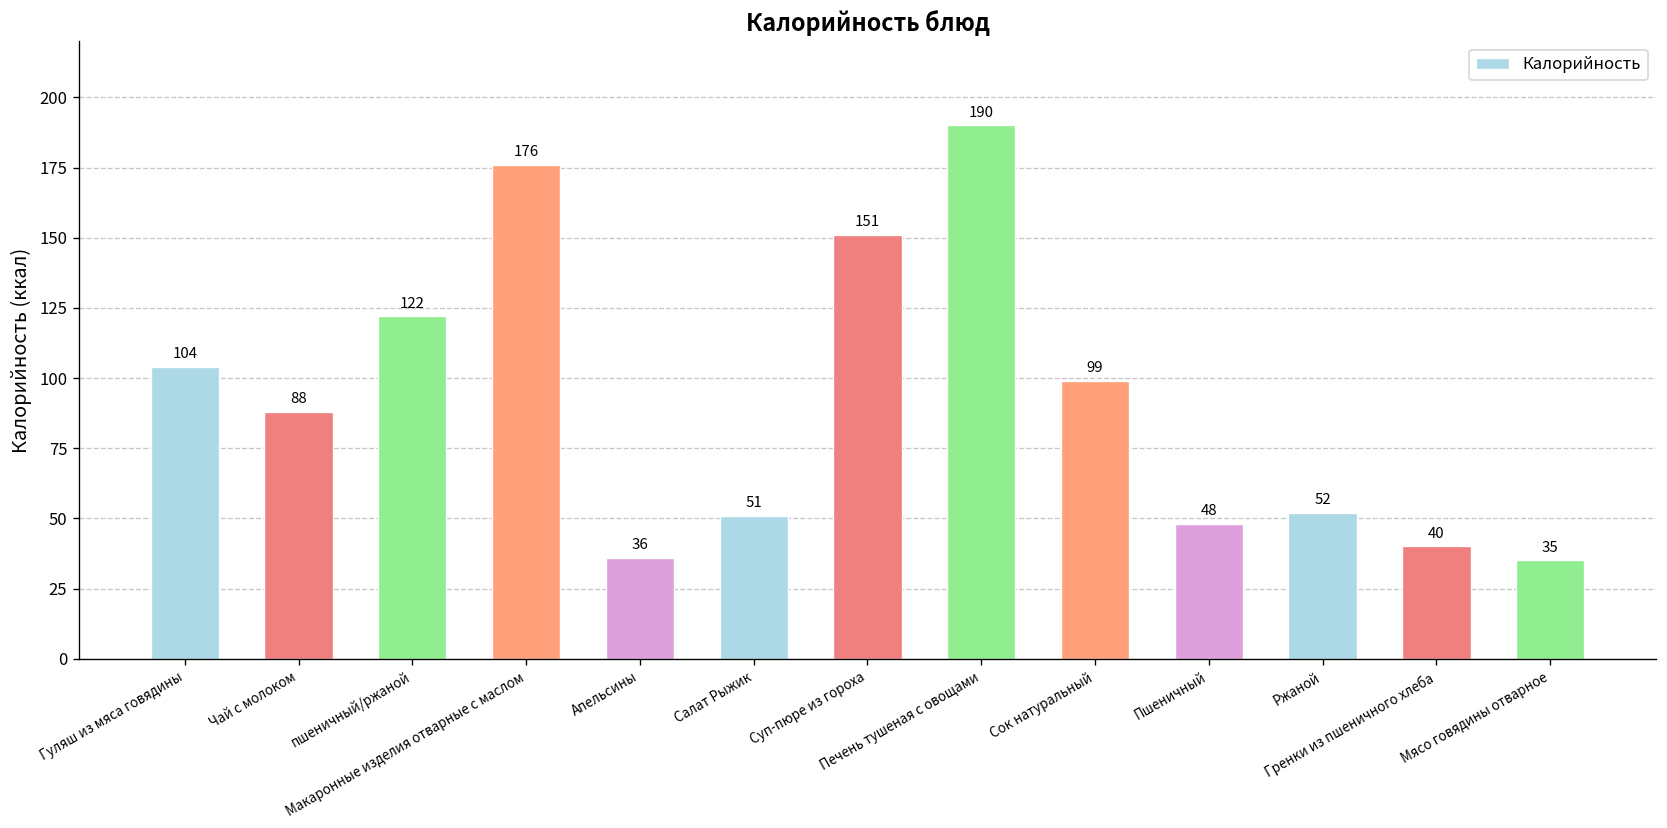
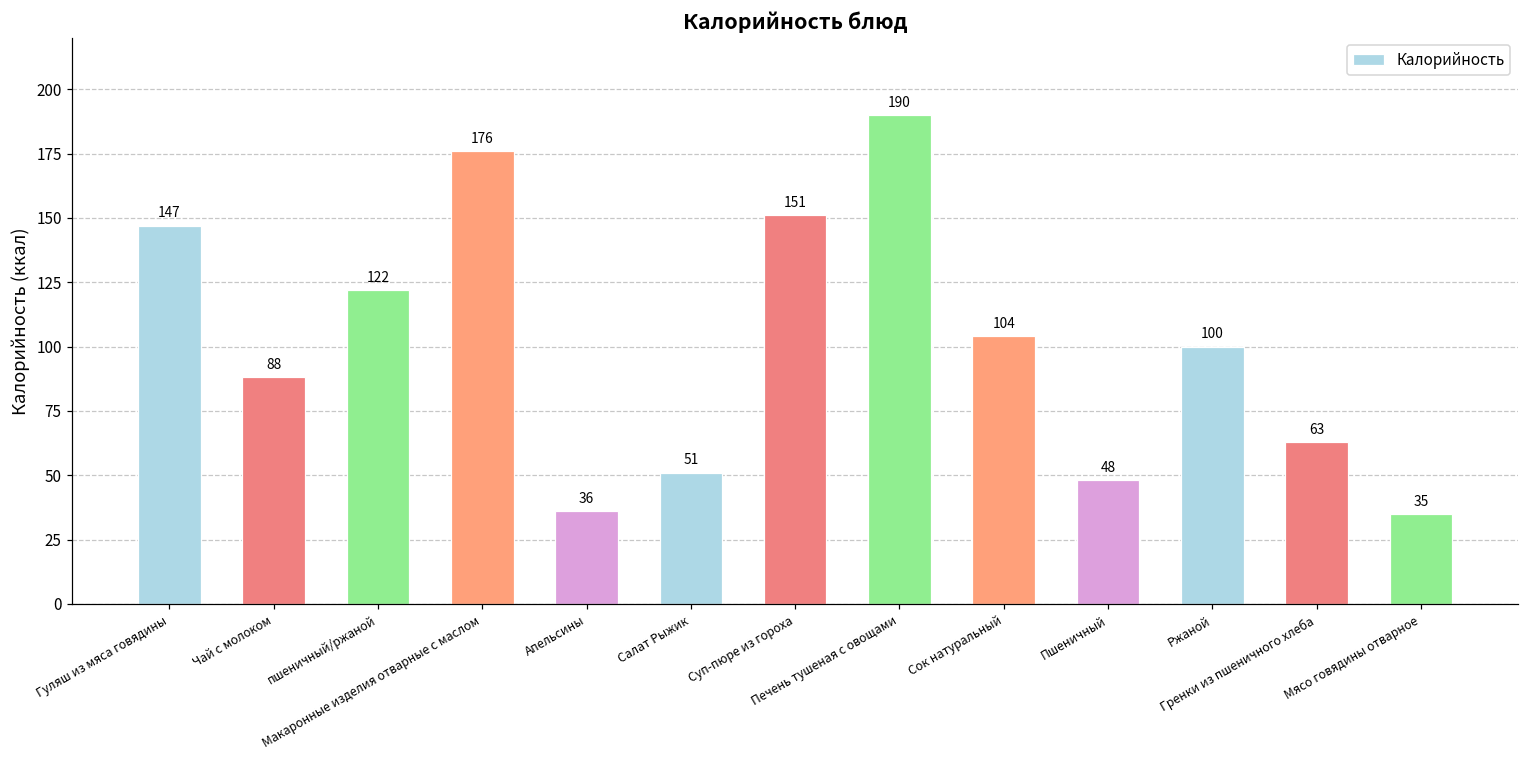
  {
-   "Гуляш из мяса говядины": 104,
+   "Гуляш из мяса говядины": 147,
    "Чай с молоком": 88,
    "пшеничный/ржаной": 122,
    "Макаронные изделия отварные с маслом": 176,
    "Апельсины": 36,
    "Салат Рыжик": 51,
    "Суп-пюре из гороха": 151,
    "Печень тушеная с овощами": 190,
-   "Сок натуральный": 99,
+   "Сок натуральный": 104,
    "Пшеничный": 48,
-   "Ржаной": 52,
-   "Гренки из пшеничного хлеба": 40,
+   "Ржаной": 100,
+   "Гренки из пшеничного хлеба": 63,
    "Мясо говядины отварное": 35
  }
